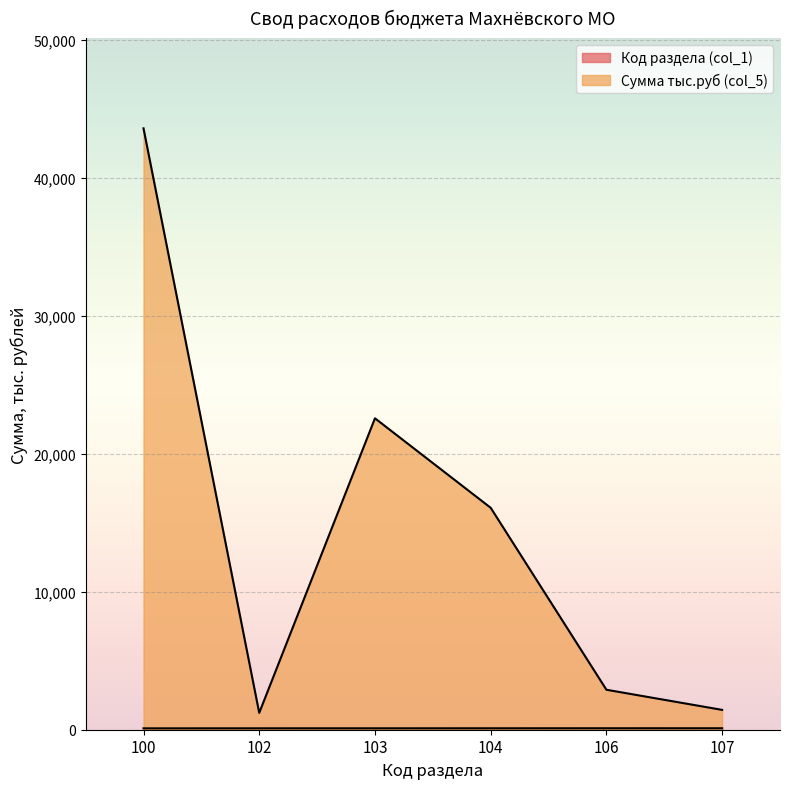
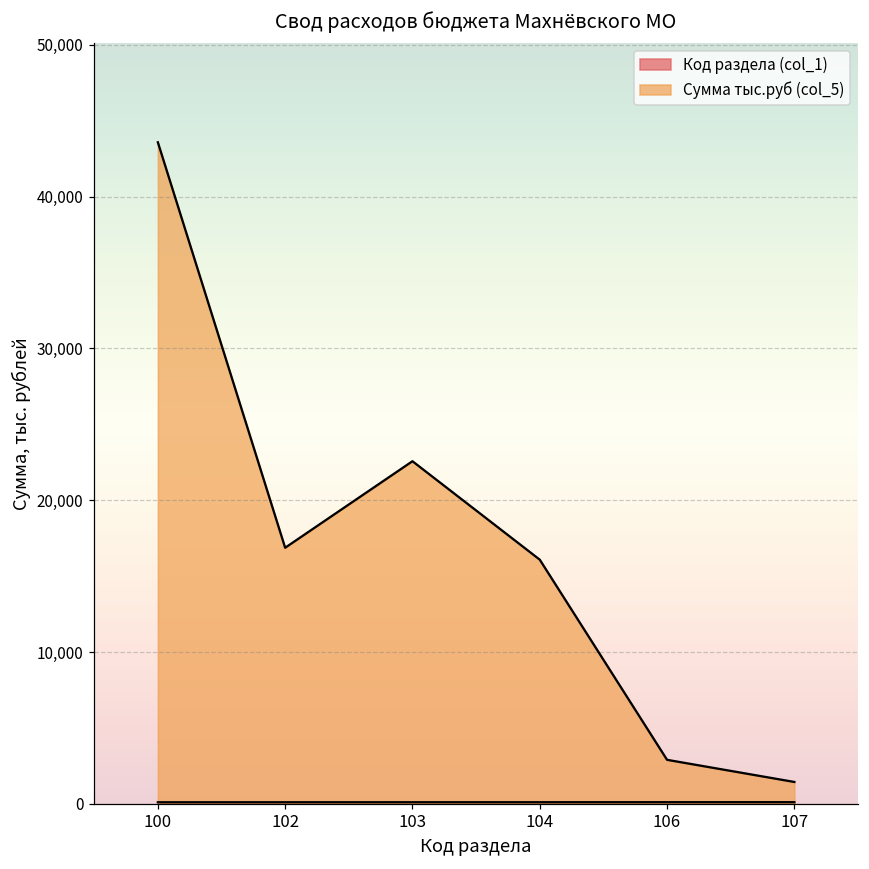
  {
    "Код раздела (col_1)": {
      "100": "100",
      "102": "100",
      "103": "100",
      "104": "100",
      "106": "100",
      "107": "100"
    },
    "Сумма тыс.руб (col_5)": {
      "100": "43,600",
-     "102": "1,200",
+     "102": "16,900",
      "103": "22,600",
      "104": "16,100",
      "106": "2,900",
      "107": "1,400"
    }
  }
